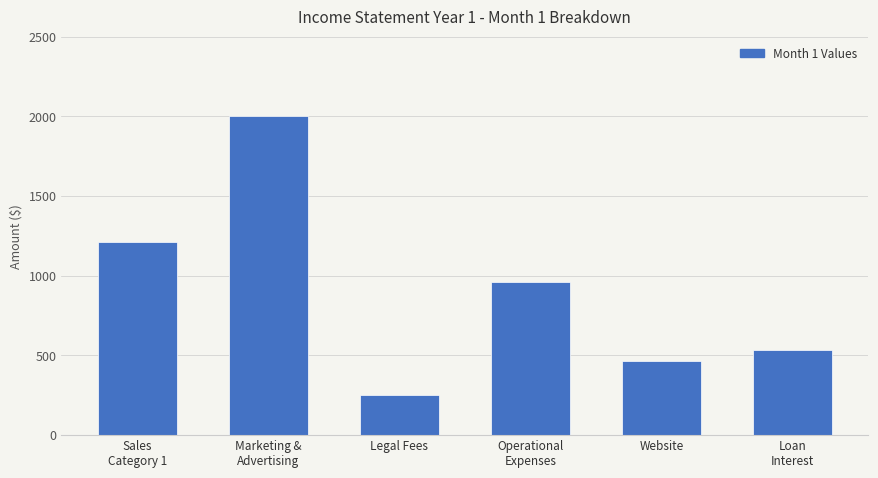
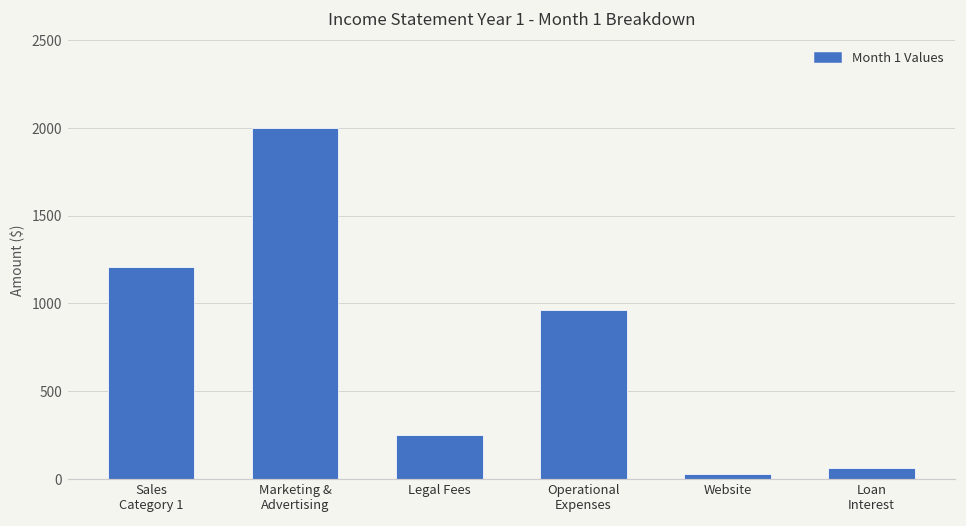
  {
    "Sales Category 1": 1210,
    "Marketing & Advertising": 2000,
    "Legal Fees": 250,
    "Operational Expenses": 960,
-   "Website": 470,
-   "Loan Interest": 530
+   "Website": 30,
+   "Loan Interest": 60
  }
